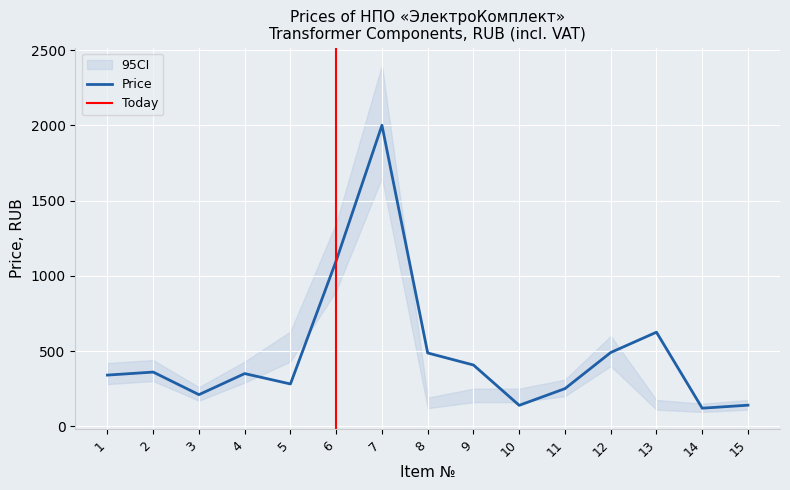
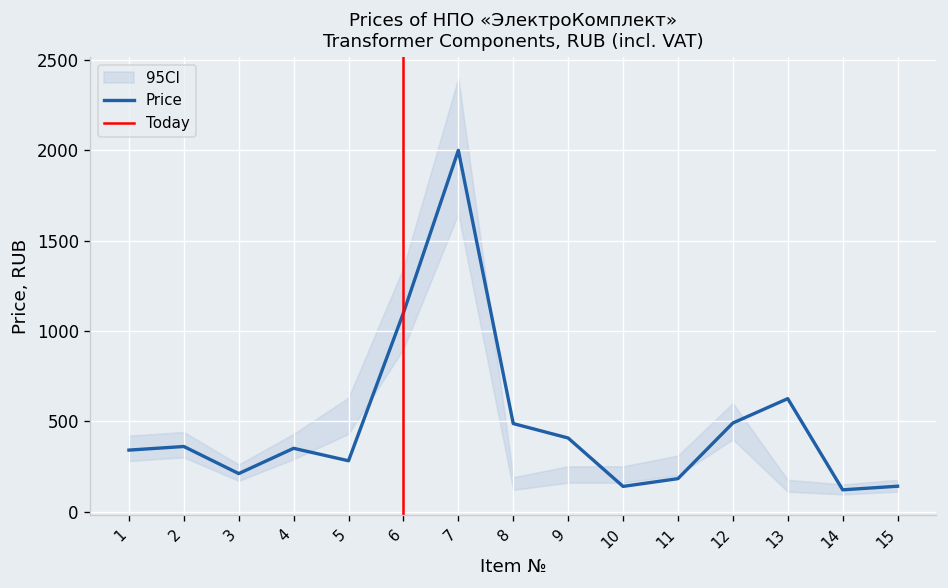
  {
    "Price": {
      "1": 340,
      "2": 360,
      "3": 210,
      "4": 350,
      "5": 280,
      "6": 1100,
      "7": 2000,
      "8": 490,
      "9": 410,
      "10": 140,
-     "11": 250,
+     "11": 180,
      "12": 490,
      "13": 630,
      "14": 120,
      "15": 140
    }
  }
